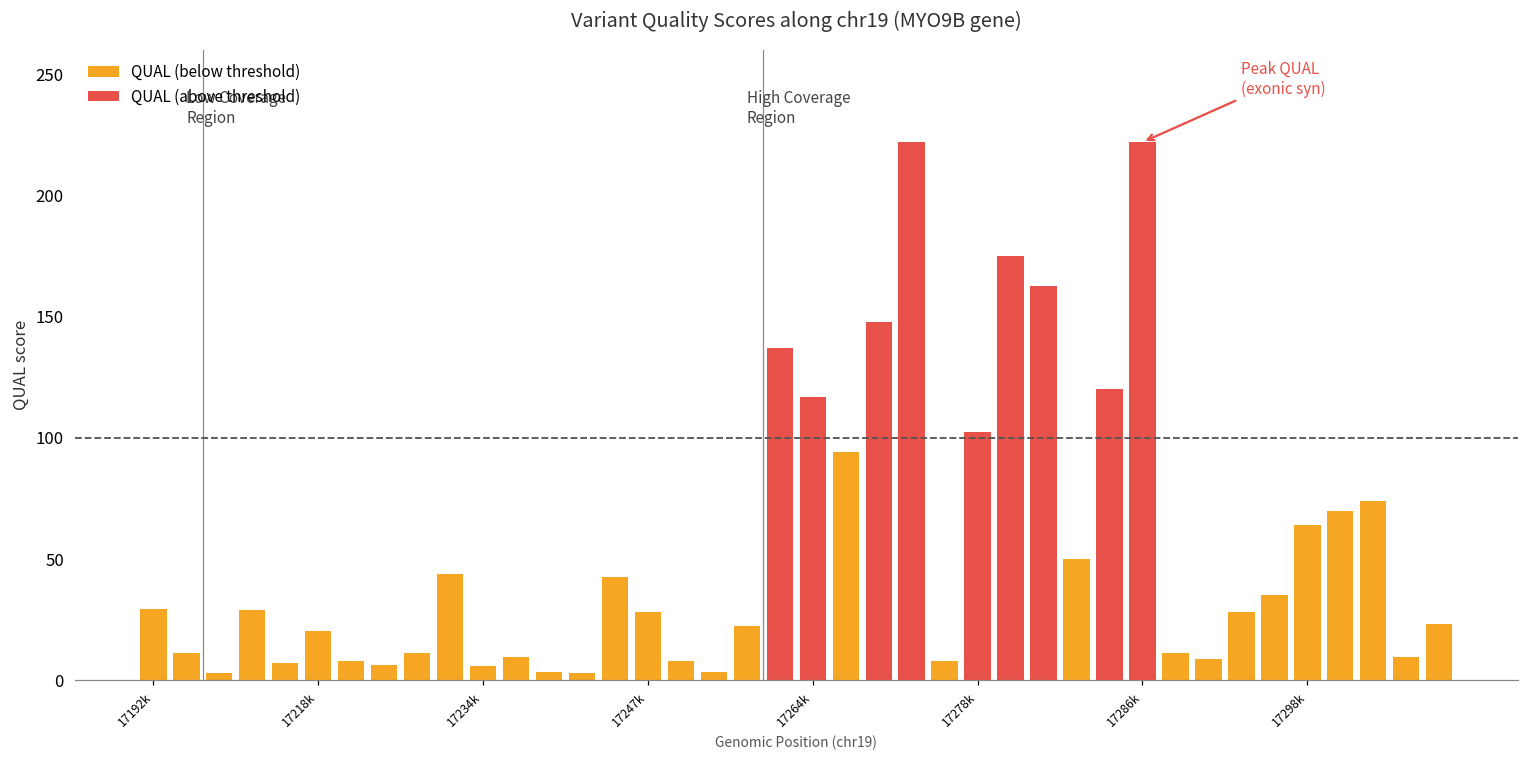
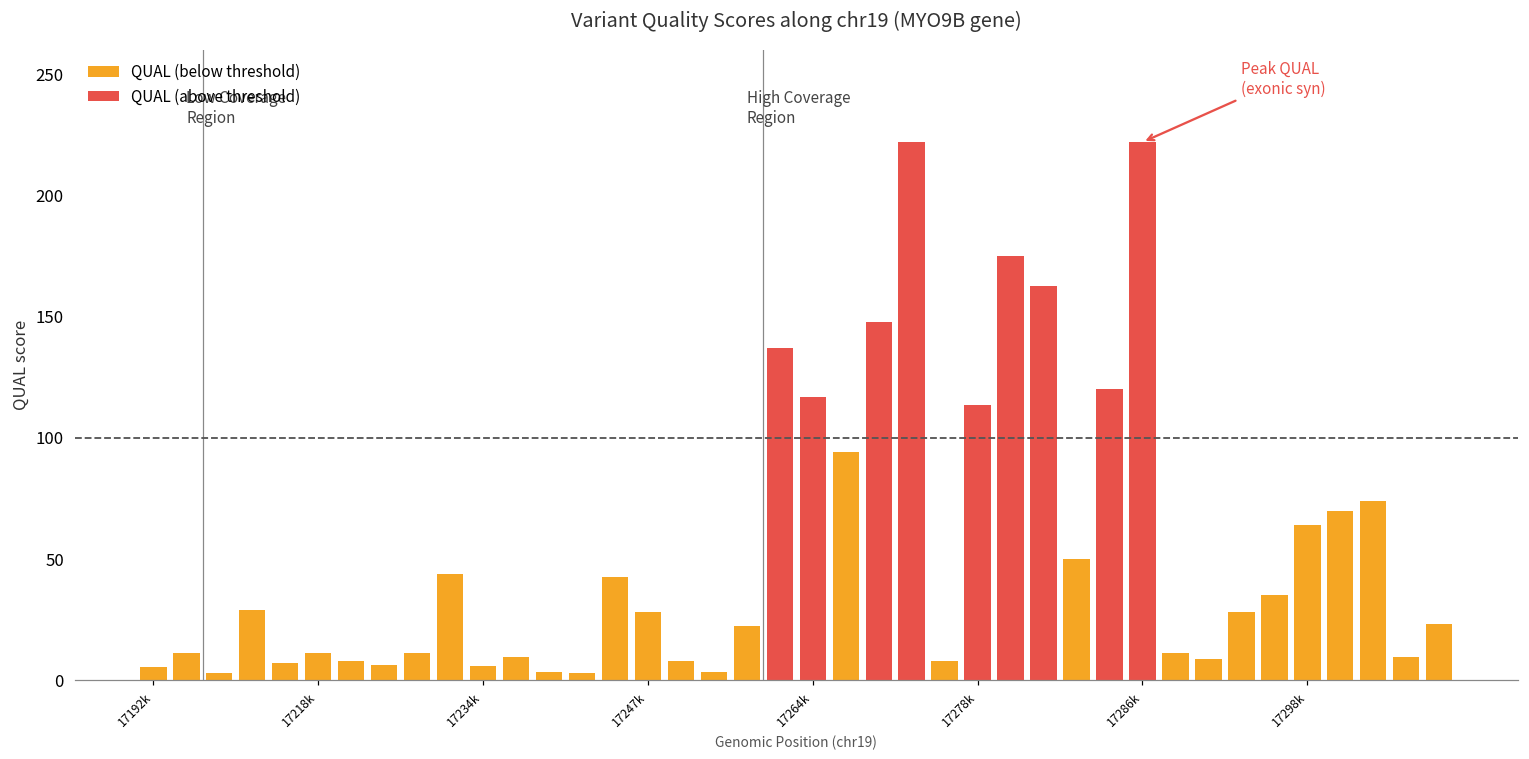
  {
-   "17192k": 29,
-   "17218k": 20,
+   "17192k": 5,
+   "17218k": 11,
    "17234k": 6,
    "17247k": 28,
    "17264k": 117,
-   "17278k": 102,
+   "17278k": 114,
    "17286k": 222,
    "17298k": 64
  }
